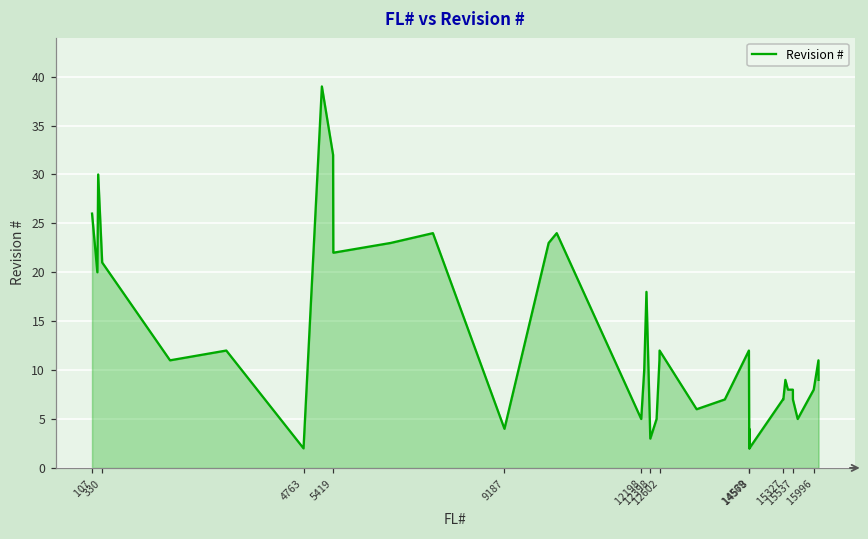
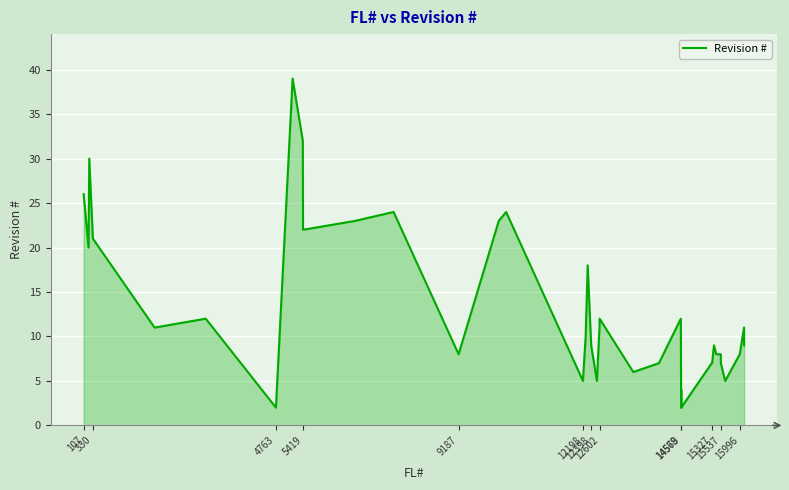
  {
    "107": 26,
    "330": 21,
    "4763": 2,
    "5419": 22,
-   "9187": 4,
+   "9187": 8,
    "12198": 5,
-   "12398": 3,
+   "12398": 9,
    "12602": 12,
    "14569": 12,
    "14578": 4,
    "15327": 7,
    "15537": 8,
    "15996": 8
  }
